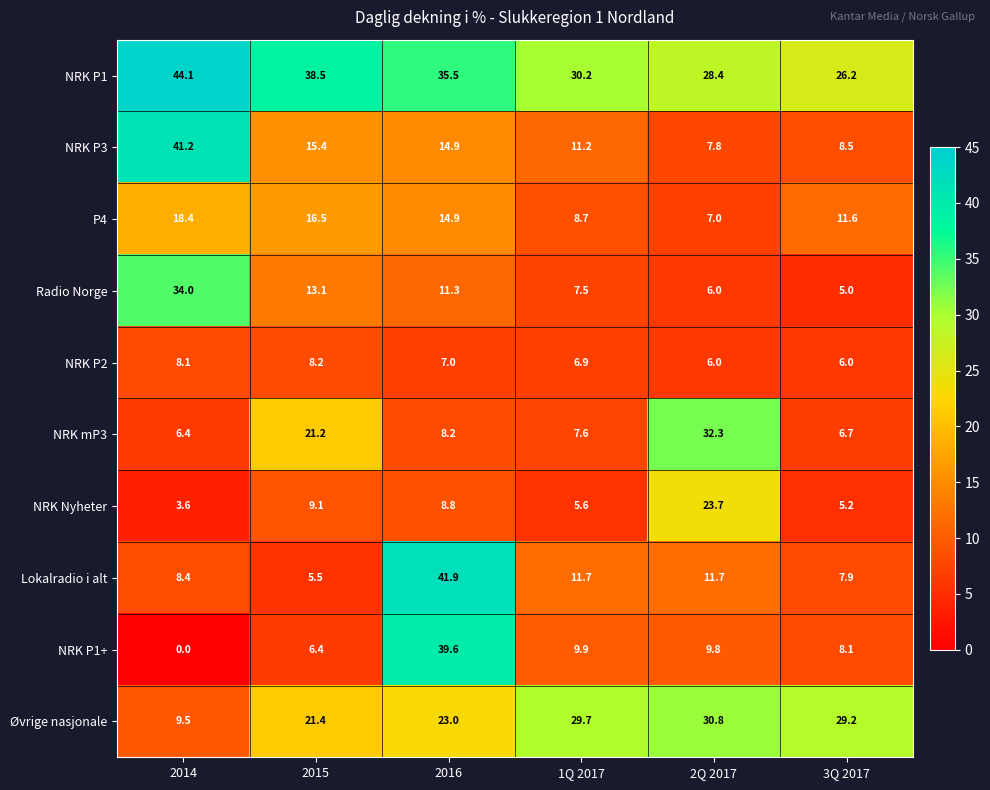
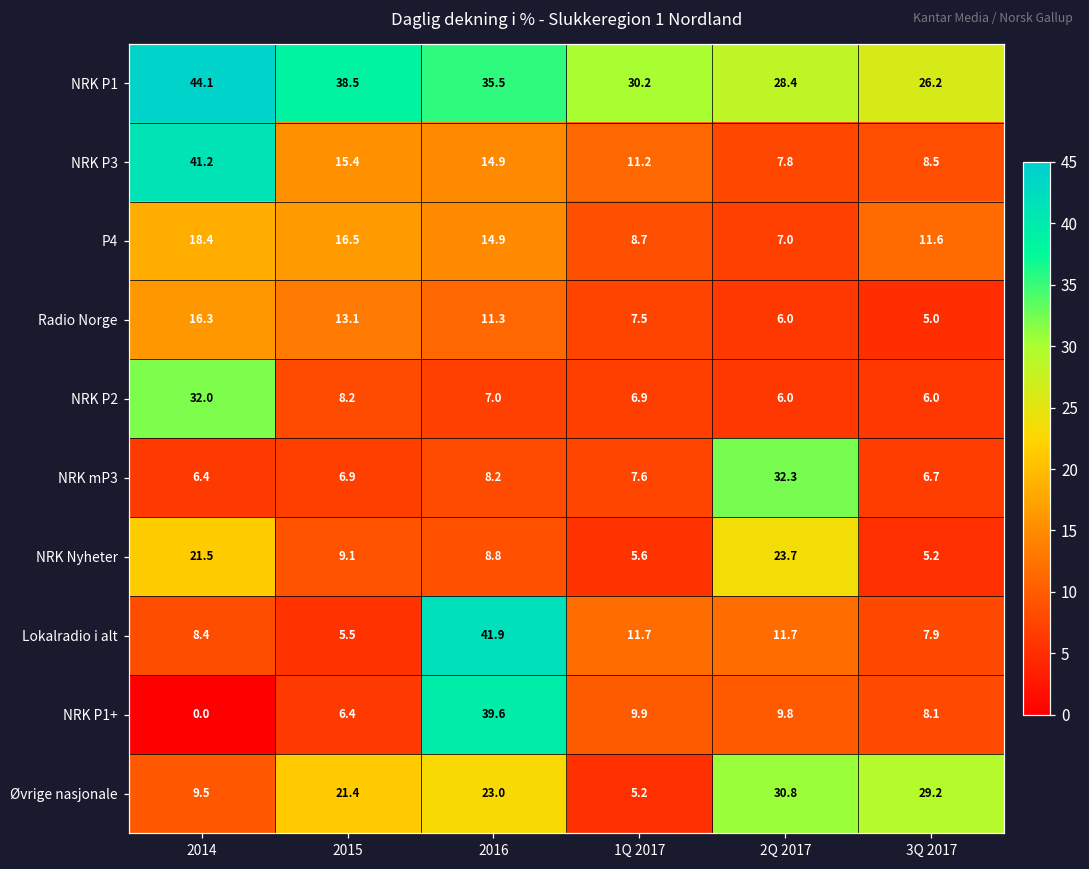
  {
    "NRK P1": {
      "2014": 44.1,
      "2015": 38.5,
      "2016": 35.5,
      "1Q 2017": 30.2,
      "2Q 2017": 28.4,
      "3Q 2017": 26.2
    },
    "NRK P3": {
      "2014": 41.2,
      "2015": 15.4,
      "2016": 14.9,
      "1Q 2017": 11.2,
      "2Q 2017": 7.8,
      "3Q 2017": 8.5
    },
    "P4": {
      "2014": 18.4,
      "2015": 16.5,
      "2016": 14.9,
      "1Q 2017": 8.7,
      "2Q 2017": 7.0,
      "3Q 2017": 11.6
    },
    "Radio Norge": {
-     "2014": 34.0,
+     "2014": 16.3,
      "2015": 13.1,
      "2016": 11.3,
      "1Q 2017": 7.5,
      "2Q 2017": 6.0,
      "3Q 2017": 5.0
    },
    "NRK P2": {
-     "2014": 8.1,
+     "2014": 32.0,
      "2015": 8.2,
      "2016": 7.0,
      "1Q 2017": 6.9,
      "2Q 2017": 6.0,
      "3Q 2017": 6.0
    },
    "NRK mP3": {
      "2014": 6.4,
-     "2015": 21.2,
+     "2015": 6.9,
      "2016": 8.2,
      "1Q 2017": 7.6,
      "2Q 2017": 32.3,
      "3Q 2017": 6.7
    },
    "NRK Nyheter": {
-     "2014": 3.6,
+     "2014": 21.5,
      "2015": 9.1,
      "2016": 8.8,
      "1Q 2017": 5.6,
      "2Q 2017": 23.7,
      "3Q 2017": 5.2
    },
    "Lokalradio i alt": {
      "2014": 8.4,
      "2015": 5.5,
      "2016": 41.9,
      "1Q 2017": 11.7,
      "2Q 2017": 11.7,
      "3Q 2017": 7.9
    },
    "NRK P1+": {
      "2014": 0.0,
      "2015": 6.4,
      "2016": 39.6,
      "1Q 2017": 9.9,
      "2Q 2017": 9.8,
      "3Q 2017": 8.1
    },
    "Øvrige nasjonale": {
      "2014": 9.5,
      "2015": 21.4,
      "2016": 23.0,
-     "1Q 2017": 29.7,
+     "1Q 2017": 5.2,
      "2Q 2017": 30.8,
      "3Q 2017": 29.2
    }
  }
